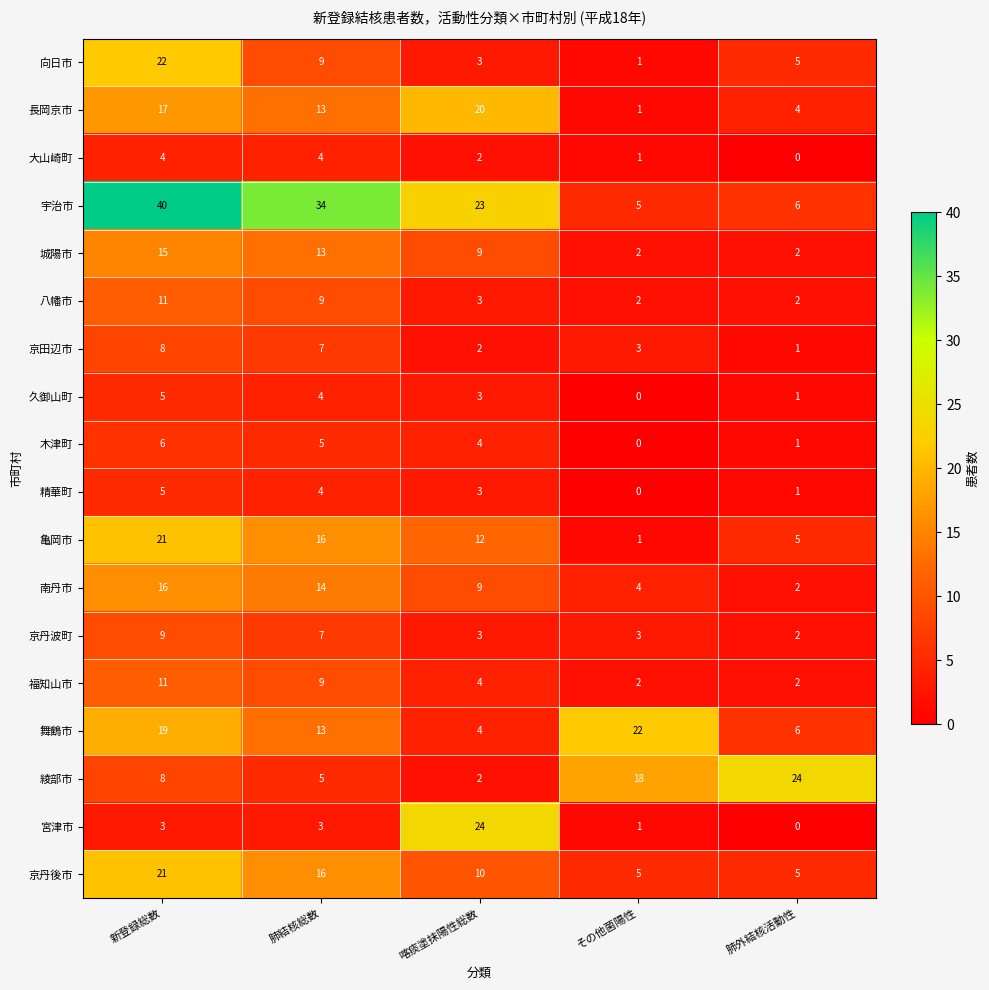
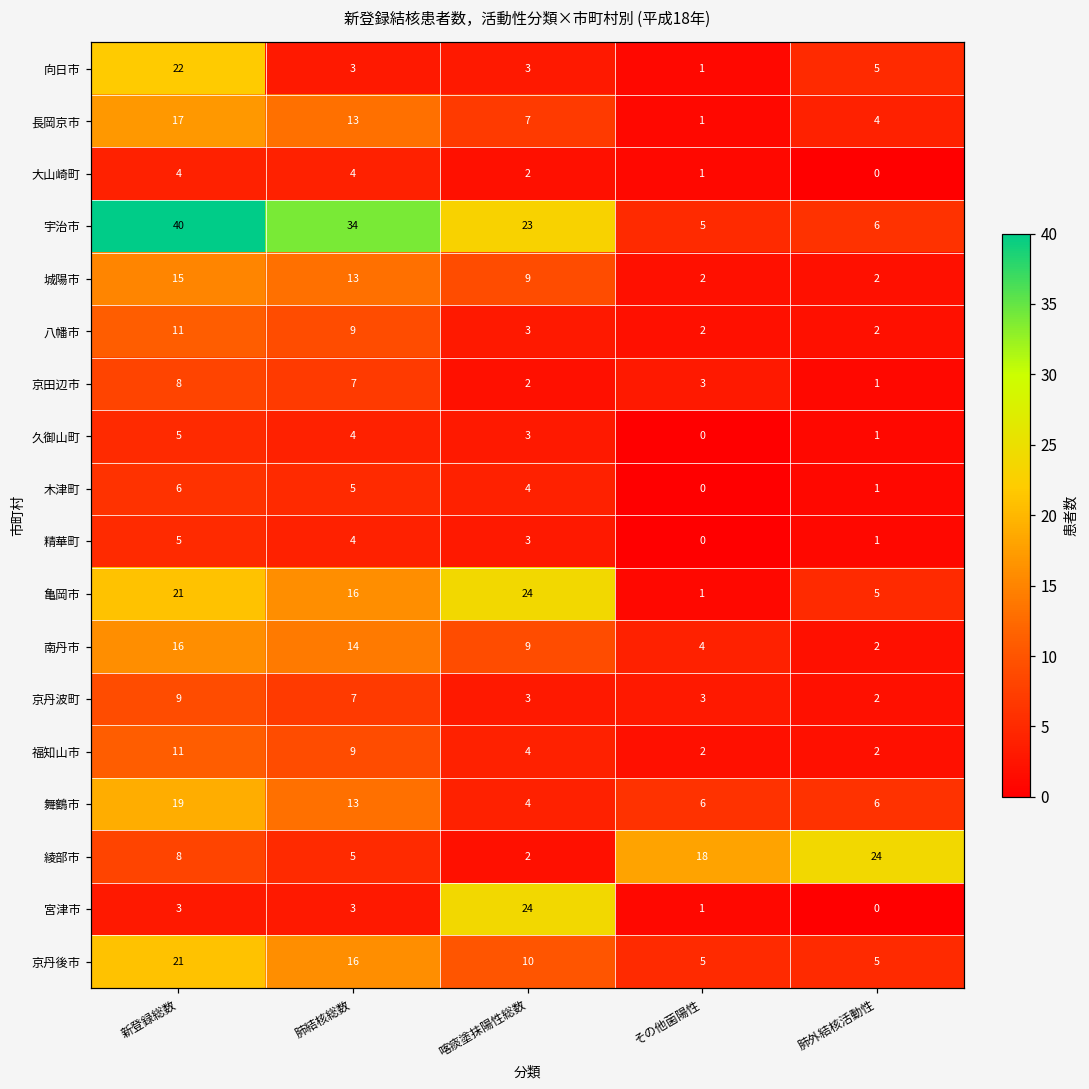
  {
    "向日市": {
      "新登録総数": 22,
-     "肺結核総数": 9,
+     "肺結核総数": 3,
      "喀痰塗抹陽性総数": 3,
      "その他菌陽性": 1,
      "肺外結核活動性": 5
    },
    "長岡京市": {
      "新登録総数": 17,
      "肺結核総数": 13,
-     "喀痰塗抹陽性総数": 20,
+     "喀痰塗抹陽性総数": 7,
      "その他菌陽性": 1,
      "肺外結核活動性": 4
    },
    "大山崎町": {
      "新登録総数": 4,
      "肺結核総数": 4,
      "喀痰塗抹陽性総数": 2,
      "その他菌陽性": 1,
      "肺外結核活動性": 0
    },
    "宇治市": {
      "新登録総数": 40,
      "肺結核総数": 34,
      "喀痰塗抹陽性総数": 23,
      "その他菌陽性": 5,
      "肺外結核活動性": 6
    },
    "城陽市": {
      "新登録総数": 15,
      "肺結核総数": 13,
      "喀痰塗抹陽性総数": 9,
      "その他菌陽性": 2,
      "肺外結核活動性": 2
    },
    "八幡市": {
      "新登録総数": 11,
      "肺結核総数": 9,
      "喀痰塗抹陽性総数": 3,
      "その他菌陽性": 2,
      "肺外結核活動性": 2
    },
    "京田辺市": {
      "新登録総数": 8,
      "肺結核総数": 7,
      "喀痰塗抹陽性総数": 2,
      "その他菌陽性": 3,
      "肺外結核活動性": 1
    },
    "久御山町": {
      "新登録総数": 5,
      "肺結核総数": 4,
      "喀痰塗抹陽性総数": 3,
      "その他菌陽性": 0,
      "肺外結核活動性": 1
    },
    "木津町": {
      "新登録総数": 6,
      "肺結核総数": 5,
      "喀痰塗抹陽性総数": 4,
      "その他菌陽性": 0,
      "肺外結核活動性": 1
    },
    "精華町": {
      "新登録総数": 5,
      "肺結核総数": 4,
      "喀痰塗抹陽性総数": 3,
      "その他菌陽性": 0,
      "肺外結核活動性": 1
    },
    "亀岡市": {
      "新登録総数": 21,
      "肺結核総数": 16,
-     "喀痰塗抹陽性総数": 12,
+     "喀痰塗抹陽性総数": 24,
      "その他菌陽性": 1,
      "肺外結核活動性": 5
    },
    "南丹市": {
      "新登録総数": 16,
      "肺結核総数": 14,
      "喀痰塗抹陽性総数": 9,
      "その他菌陽性": 4,
      "肺外結核活動性": 2
    },
    "京丹波町": {
      "新登録総数": 9,
      "肺結核総数": 7,
      "喀痰塗抹陽性総数": 3,
      "その他菌陽性": 3,
      "肺外結核活動性": 2
    },
    "福知山市": {
      "新登録総数": 11,
      "肺結核総数": 9,
      "喀痰塗抹陽性総数": 4,
      "その他菌陽性": 2,
      "肺外結核活動性": 2
    },
    "舞鶴市": {
      "新登録総数": 19,
      "肺結核総数": 13,
      "喀痰塗抹陽性総数": 4,
-     "その他菌陽性": 22,
+     "その他菌陽性": 6,
      "肺外結核活動性": 6
    },
    "綾部市": {
      "新登録総数": 8,
      "肺結核総数": 5,
      "喀痰塗抹陽性総数": 2,
      "その他菌陽性": 18,
      "肺外結核活動性": 24
    },
    "宮津市": {
      "新登録総数": 3,
      "肺結核総数": 3,
      "喀痰塗抹陽性総数": 24,
      "その他菌陽性": 1,
      "肺外結核活動性": 0
    },
    "京丹後市": {
      "新登録総数": 21,
      "肺結核総数": 16,
      "喀痰塗抹陽性総数": 10,
      "その他菌陽性": 5,
      "肺外結核活動性": 5
    }
  }
